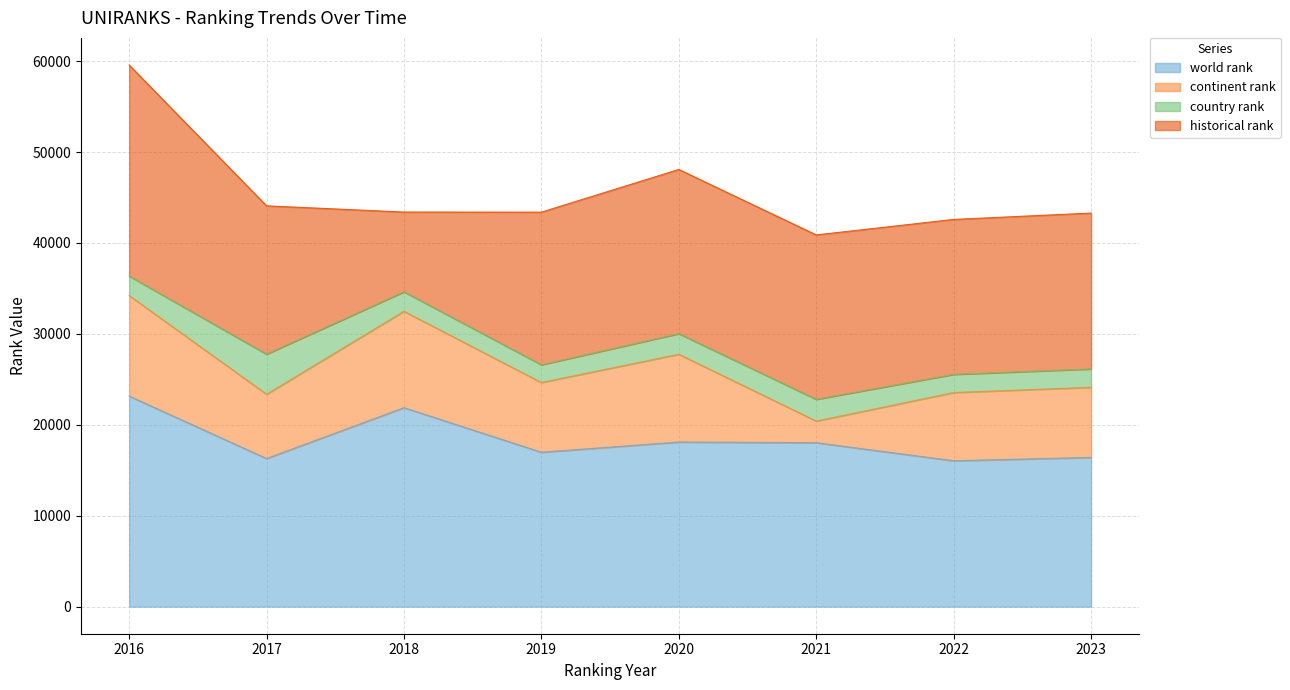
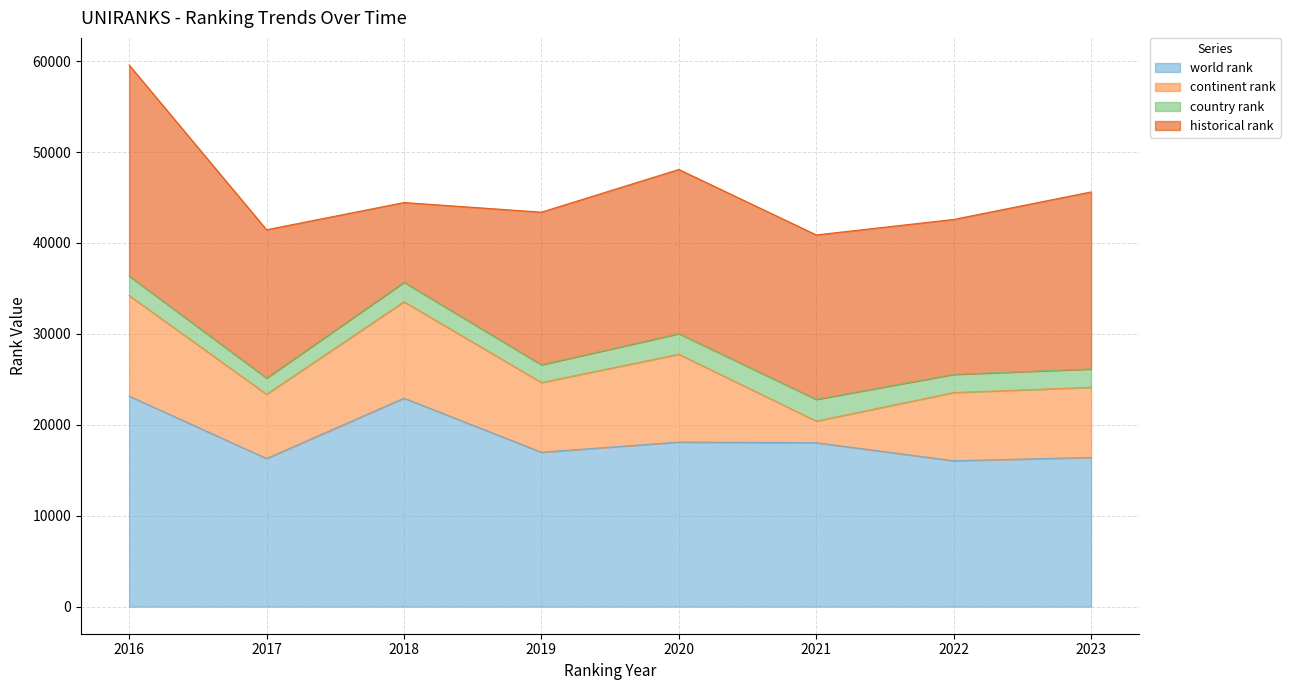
  {
    "world rank": {
      "2016": 23000,
      "2017": 16000,
-     "2018": 22000,
+     "2018": 23000,
      "2019": 17000,
      "2020": 18000,
      "2021": 18000,
      "2022": 16000,
      "2023": 16000
    },
    "continent rank": {
      "2016": 11000,
      "2017": 7000,
      "2018": 11000,
      "2019": 8000,
      "2020": 10000,
      "2021": 2000,
      "2022": 8000,
      "2023": 8000
    },
    "country rank": {
      "2016": 2000,
-     "2017": 4000,
+     "2017": 2000,
      "2018": 2000,
      "2019": 2000,
      "2020": 2000,
      "2021": 2000,
      "2022": 2000,
      "2023": 2000
    },
    "historical rank": {
      "2016": 23000,
      "2017": 16000,
      "2018": 9000,
      "2019": 17000,
      "2020": 18000,
      "2021": 18000,
      "2022": 17000,
-     "2023": 17000
+     "2023": 19000
    }
  }
